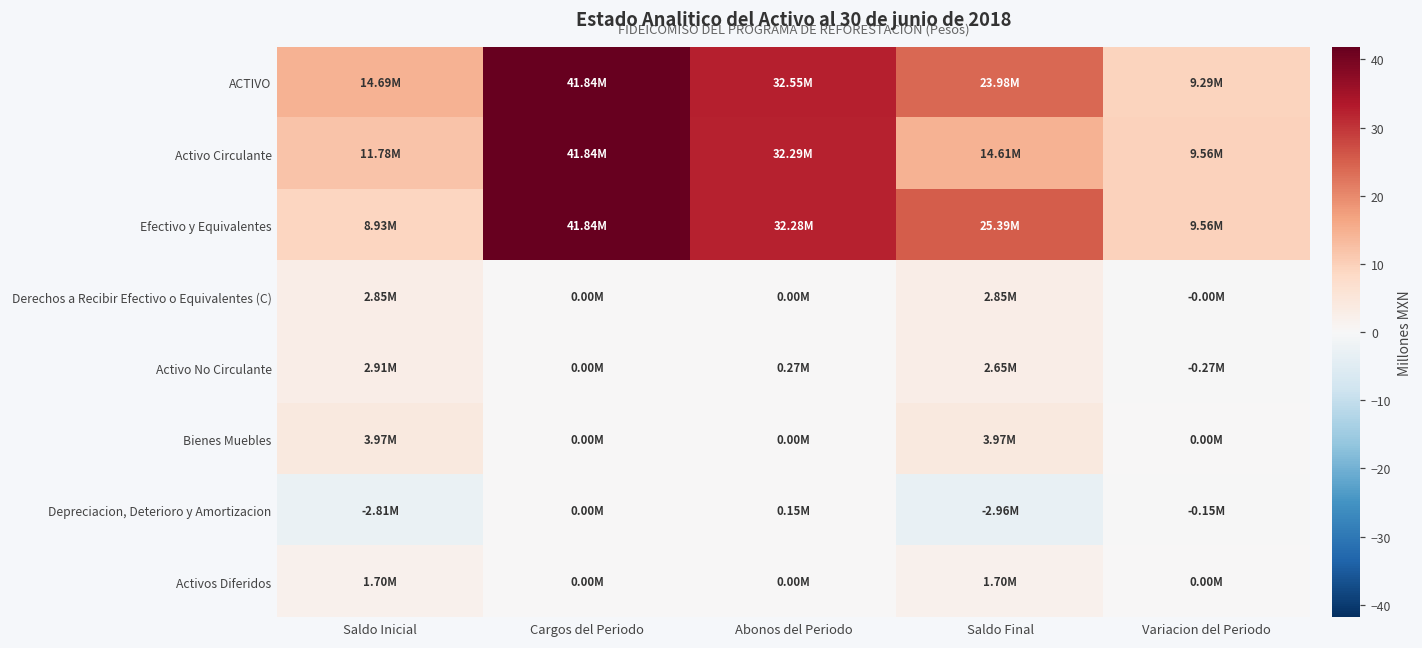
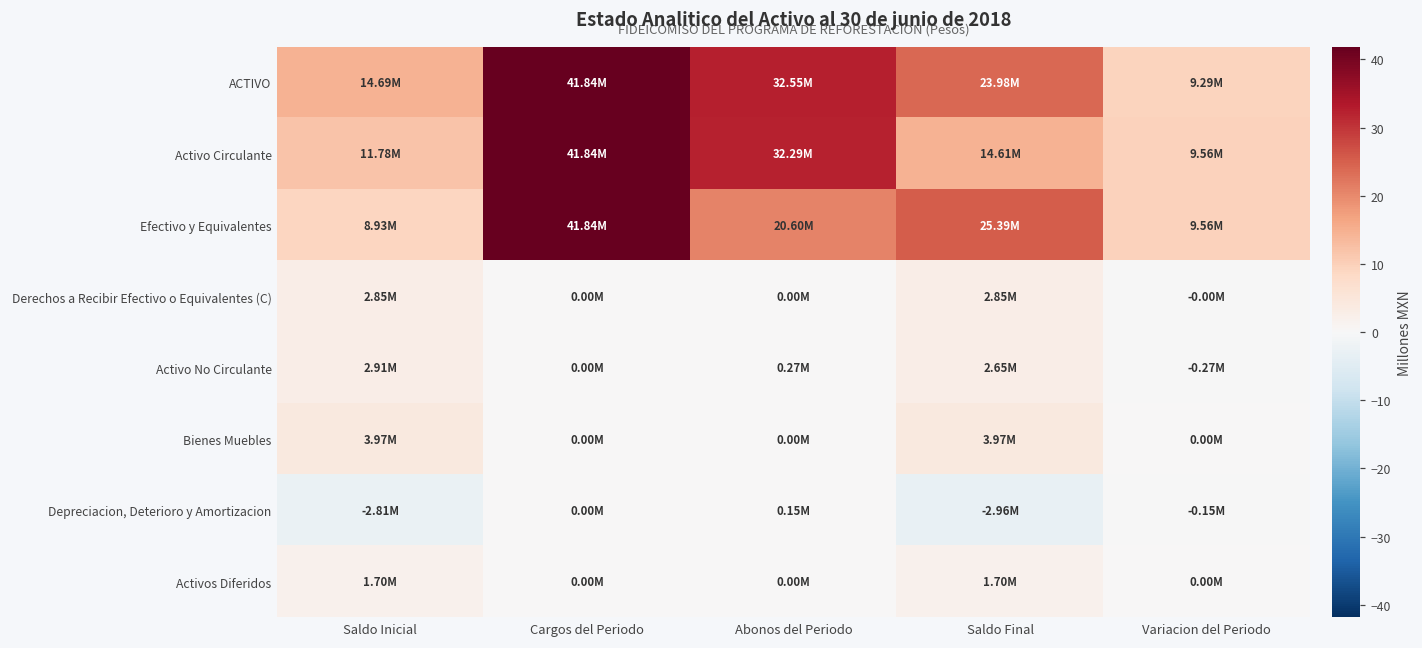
  {
    "ACTIVO": {
      "Saldo Inicial": "14.69M",
      "Cargos del Periodo": "41.84M",
      "Abonos del Periodo": "32.55M",
      "Saldo Final": "23.98M",
      "Variacion del Periodo": "9.29M"
    },
    "Activo Circulante": {
      "Saldo Inicial": "11.78M",
      "Cargos del Periodo": "41.84M",
      "Abonos del Periodo": "32.29M",
      "Saldo Final": "14.61M",
      "Variacion del Periodo": "9.56M"
    },
    "Efectivo y Equivalentes": {
      "Saldo Inicial": "8.93M",
      "Cargos del Periodo": "41.84M",
-     "Abonos del Periodo": "32.28M",
+     "Abonos del Periodo": "20.60M",
      "Saldo Final": "25.39M",
      "Variacion del Periodo": "9.56M"
    },
    "Derechos a Recibir Efectivo o Equivalentes (C)": {
      "Saldo Inicial": "2.85M",
      "Cargos del Periodo": "0.00M",
      "Abonos del Periodo": "0.00M",
      "Saldo Final": "2.85M",
      "Variacion del Periodo": "-0.00M"
    },
    "Activo No Circulante": {
      "Saldo Inicial": "2.91M",
      "Cargos del Periodo": "0.00M",
      "Abonos del Periodo": "0.27M",
      "Saldo Final": "2.65M",
      "Variacion del Periodo": "-0.27M"
    },
    "Bienes Muebles": {
      "Saldo Inicial": "3.97M",
      "Cargos del Periodo": "0.00M",
      "Abonos del Periodo": "0.00M",
      "Saldo Final": "3.97M",
      "Variacion del Periodo": "0.00M"
    },
    "Depreciacion, Deterioro y Amortizacion": {
      "Saldo Inicial": "-2.81M",
      "Cargos del Periodo": "0.00M",
      "Abonos del Periodo": "0.15M",
      "Saldo Final": "-2.96M",
      "Variacion del Periodo": "-0.15M"
    },
    "Activos Diferidos": {
      "Saldo Inicial": "1.70M",
      "Cargos del Periodo": "0.00M",
      "Abonos del Periodo": "0.00M",
      "Saldo Final": "1.70M",
      "Variacion del Periodo": "0.00M"
    }
  }
